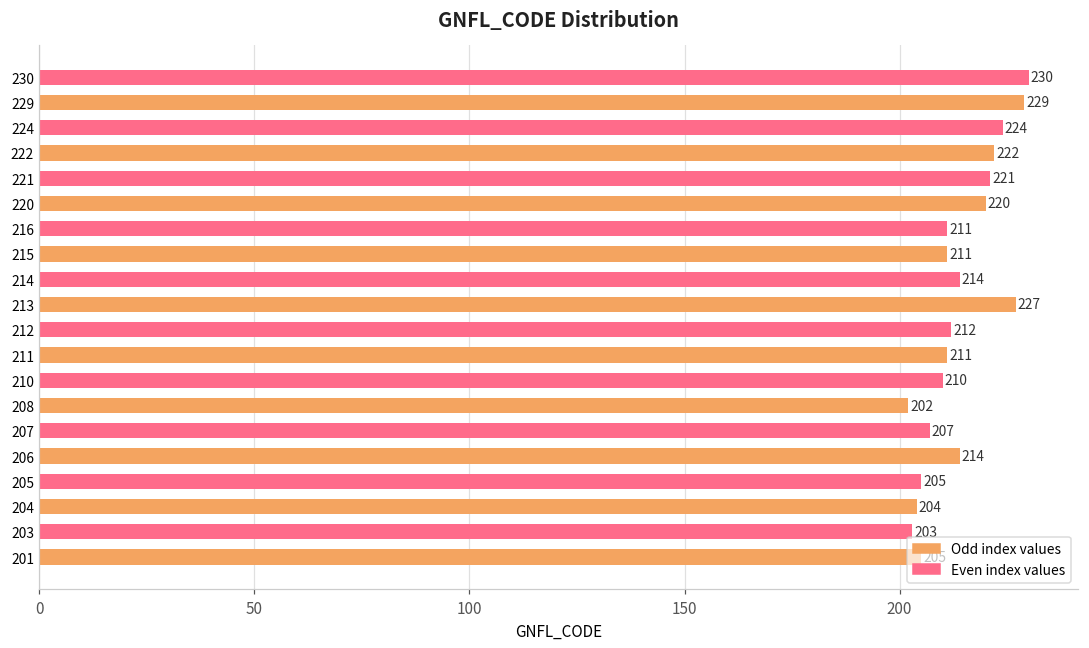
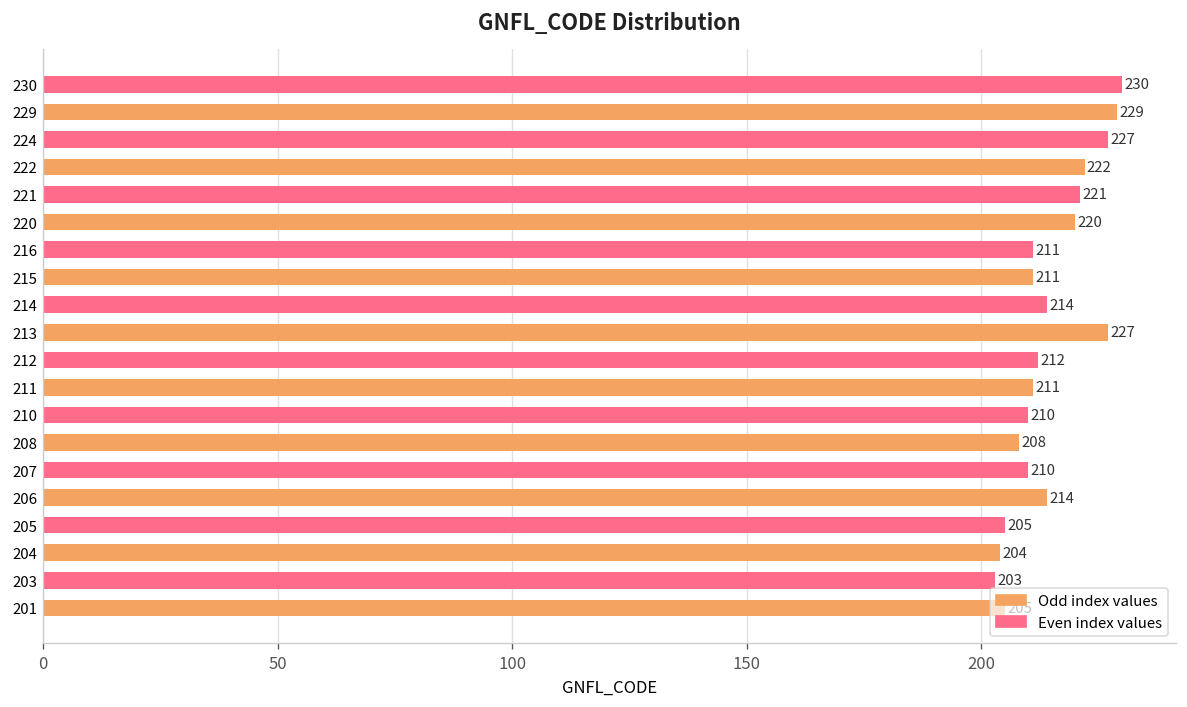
  {
    "230": 230,
    "229": 229,
-   "224": 224,
+   "224": 227,
    "222": 222,
    "221": 221,
    "220": 220,
    "216": 211,
    "215": 211,
    "214": 214,
    "213": 227,
    "212": 212,
    "211": 211,
    "210": 210,
-   "208": 202,
-   "207": 207,
+   "208": 208,
+   "207": 210,
    "206": 214,
    "205": 205,
    "204": 204
  }
